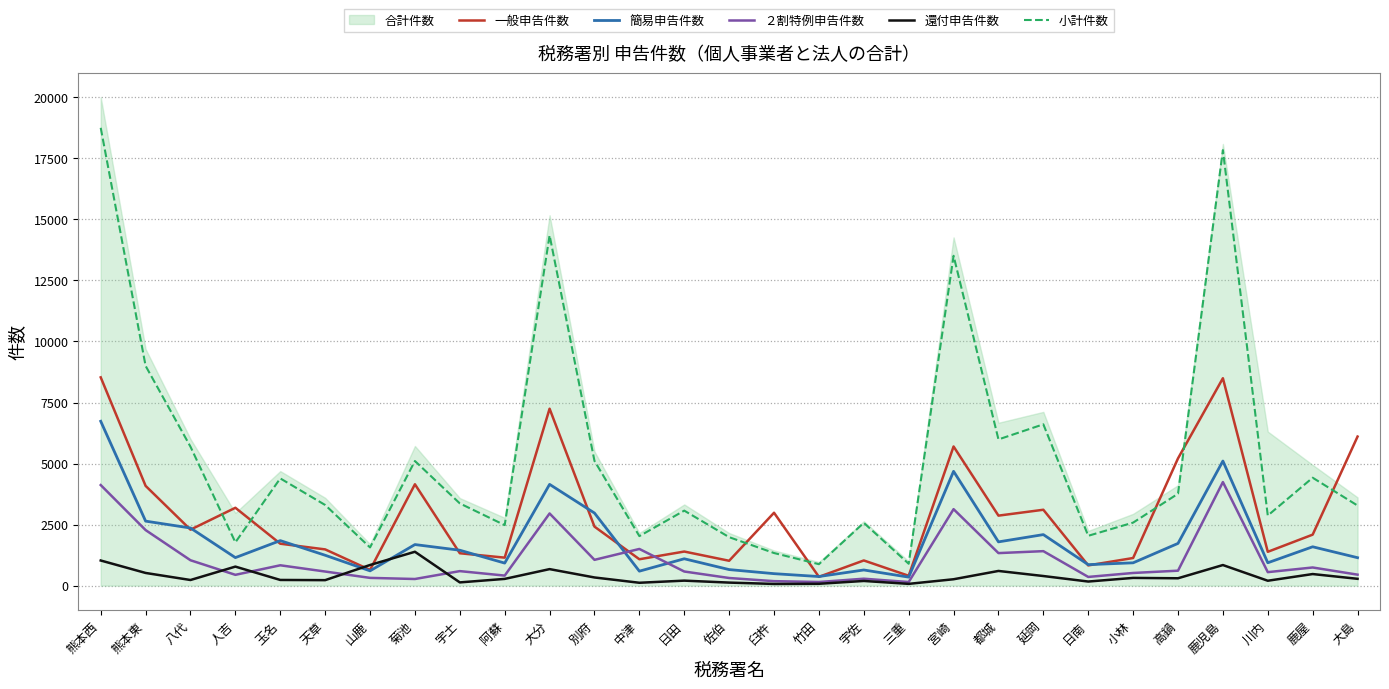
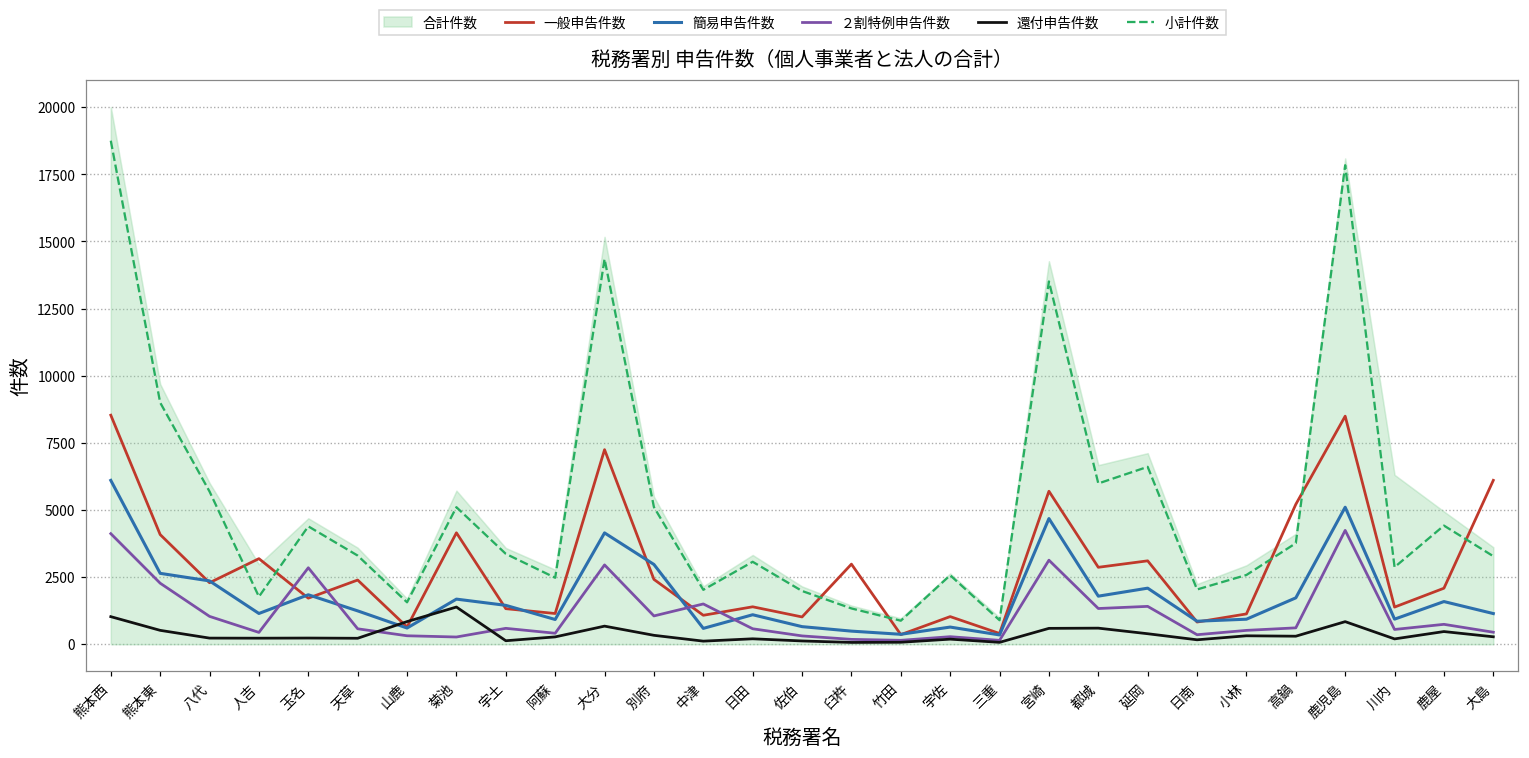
  {
    "一般申告件数": {
      "熊本西": 8500,
      "熊本東": 4100,
      "人吉": 3200,
      "玉名": 1700,
-     "天草": 1500,
+     "天草": 2400,
      "菊池": 4200,
      "宇土": 1300,
      "阿蘇": 1100,
      "大分": 7200,
      "別府": 2400,
      "中津": 1100,
      "日田": 1400,
      "佐伯": 1000,
      "臼杵": 3000,
      "宇佐": 1000,
      "宮崎": 5700,
      "都城": 2900,
      "延岡": 3100,
      "小林": 1100,
      "高鍋": 5200,
      "鹿児島": 8500,
      "川内": 1400,
      "鹿屋": 2100,
      "大島": 6100
    },
    "合計件数": {
      "熊本西": 20000,
      "熊本東": 9700,
      "八代": 6000,
      "人吉": 3000,
      "玉名": 4700,
      "天草": 3600,
      "山鹿": 1700,
      "菊池": 5700,
      "宇土": 3600,
      "阿蘇": 2800,
      "大分": 15200,
      "別府": 5500,
      "中津": 2200,
      "日田": 3300,
      "佐伯": 2200,
      "臼杵": 1400,
      "宮崎": 14300,
      "都城": 6700,
      "延岡": 7100,
      "日南": 2200,
      "小林": 2900,
      "高鍋": 4100,
      "鹿児島": 18100,
      "川内": 6300,
      "鹿屋": 4900,
      "大島": 3600
    },
    "簡易申告件数": {
-     "熊本西": 6700,
+     "熊本西": 6100,
      "熊本東": 2600,
      "人吉": 1100,
      "玉名": 1800,
      "天草": 1200,
      "菊池": 1700,
      "宇土": 1400,
      "阿蘇": 900,
      "大分": 4100,
      "別府": 3000,
      "中津": 600,
      "日田": 1100,
      "佐伯": 700,
      "臼杵": 500,
      "宇佐": 600,
      "宮崎": 4700,
      "都城": 1800,
      "延岡": 2100,
      "小林": 900,
      "高鍋": 1700,
      "鹿児島": 5100,
      "川内": 900,
      "鹿屋": 1600,
      "大島": 1100
    },
    "２割特例申告件数": {
      "熊本西": 4100,
      "熊本東": 2300,
      "八代": 1000,
      "人吉": 400,
-     "玉名": 800,
+     "玉名": 2800,
      "天草": 600,
      "山鹿": 300,
      "菊池": 300,
      "宇土": 600,
      "阿蘇": 400,
      "大分": 3000,
      "別府": 1100,
      "中津": 1500,
      "日田": 600,
      "佐伯": 300,
      "臼杵": 200,
      "宮崎": 3100,
      "都城": 1300,
      "延岡": 1400,
      "日南": 400,
      "小林": 500,
      "高鍋": 600,
      "鹿児島": 4200,
      "川内": 600,
      "鹿屋": 700,
      "大島": 400
    },
    "還付申告件数": {
      "熊本西": 1000,
      "熊本東": 500,
      "八代": 200,
-     "人吉": 800,
+     "人吉": 200,
      "玉名": 200,
      "天草": 200,
      "山鹿": 800,
      "菊池": 1400,
      "宇土": 100,
      "阿蘇": 300,
      "大分": 700,
      "別府": 300,
      "中津": 100,
      "日田": 200,
      "佐伯": 100,
      "臼杵": 100,
-     "宮崎": 300,
+     "宮崎": 600,
      "都城": 600,
      "延岡": 400,
      "日南": 200,
      "小林": 300,
      "高鍋": 300,
      "鹿児島": 800,
      "川内": 200,
      "鹿屋": 500,
      "大島": 300
    },
    "小計件数": {
      "熊本西": 18800,
      "熊本東": 9000,
      "八代": 5700,
      "人吉": 1800,
      "玉名": 4400,
      "天草": 3300,
      "山鹿": 1600,
      "菊池": 5100,
      "宇土": 3400,
      "阿蘇": 2500,
      "大分": 14300,
      "別府": 5100,
      "中津": 2000,
      "日田": 3100,
      "佐伯": 2000,
      "臼杵": 1300,
      "宮崎": 13500,
      "都城": 6000,
      "延岡": 6600,
      "日南": 2000,
      "小林": 2600,
      "高鍋": 3800,
      "鹿児島": 17800,
      "川内": 2900,
      "鹿屋": 4400,
      "大島": 3300
    }
  }
